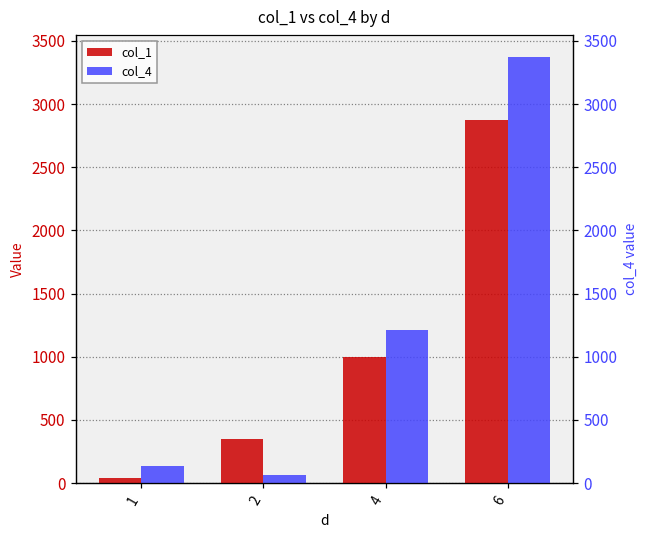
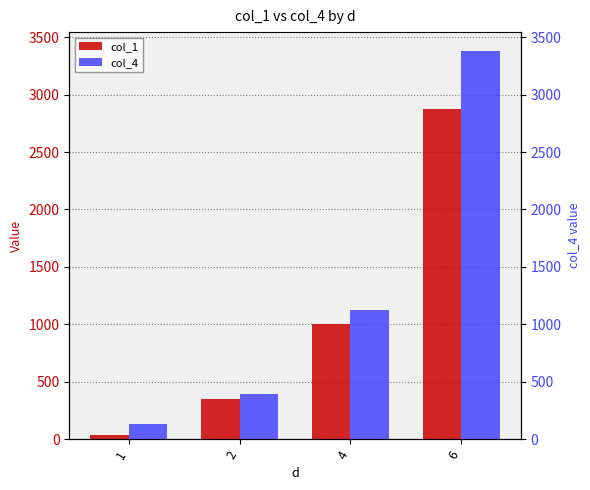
  {
    "col_1": {
      "1": 40,
      "2": 350,
      "4": 1000,
      "6": 2880
    },
    "col_4": {
      "1": 140,
-     "2": 70,
-     "4": 1210,
+     "2": 400,
+     "4": 1130,
      "6": 3380
    }
  }
